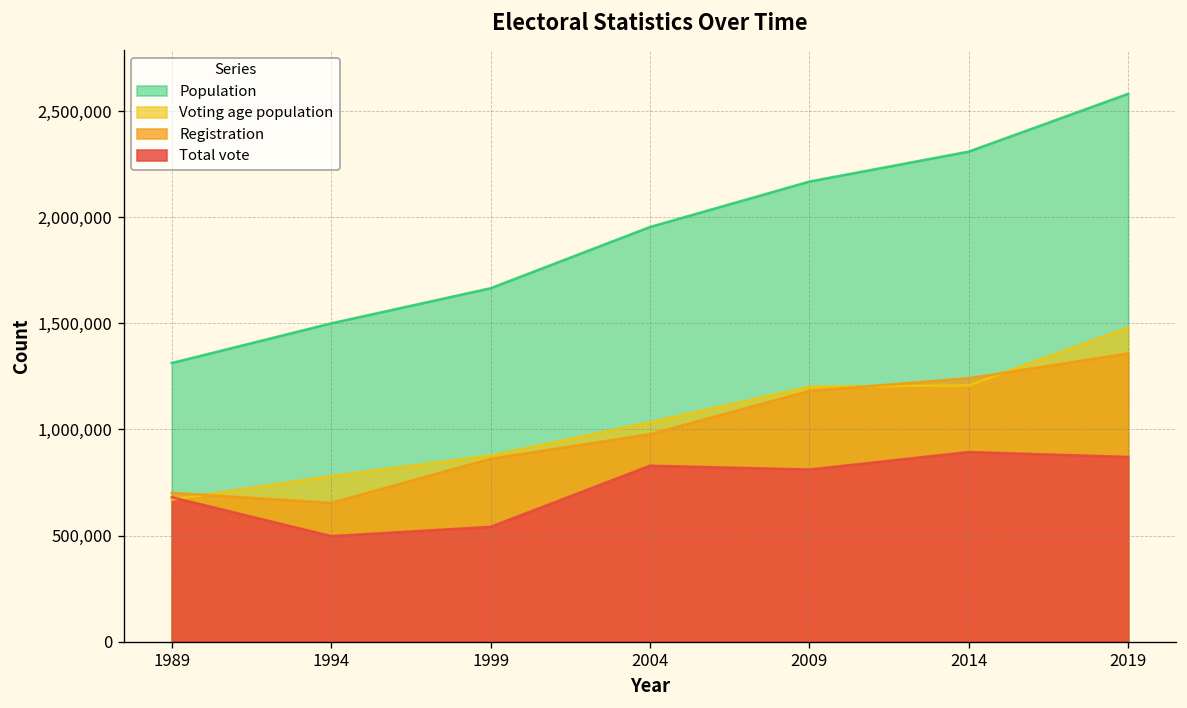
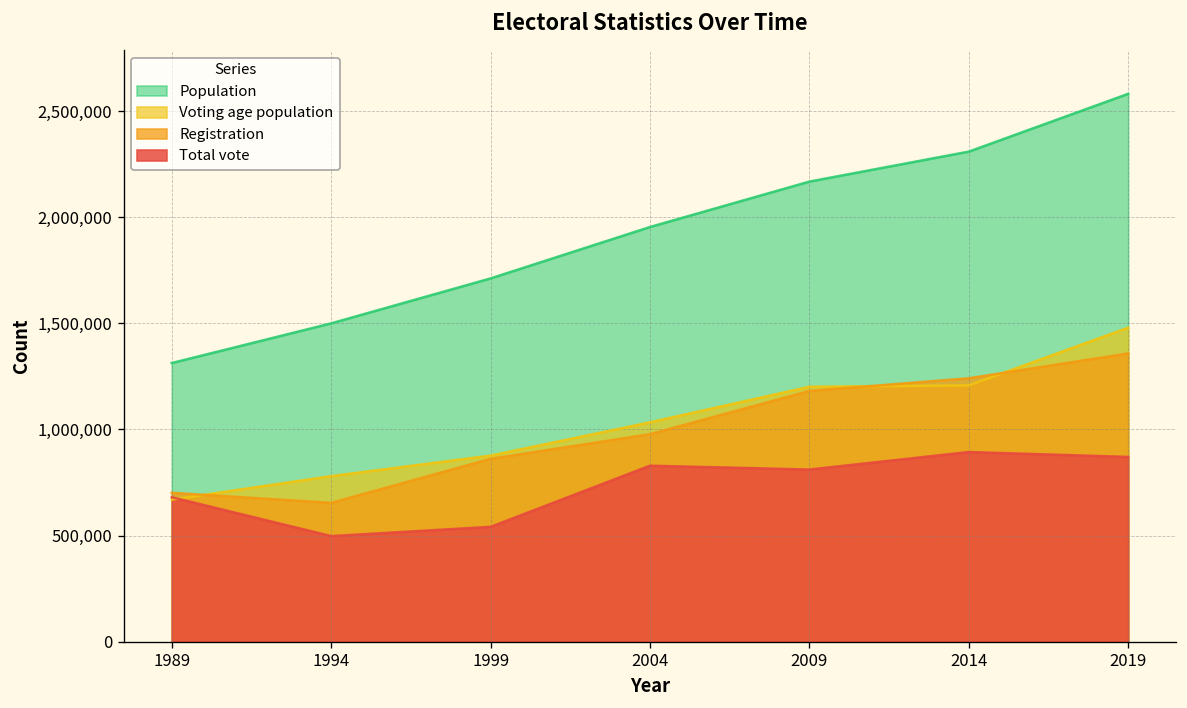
  {
    "Population": {
      "1989": "1,310,000",
      "1994": "1,500,000",
-     "1999": "1,670,000",
+     "1999": "1,710,000",
      "2004": "1,950,000",
      "2009": "2,170,000",
      "2014": "2,310,000",
      "2019": "2,580,000"
    },
    "Total vote": {
      "1994": "500,000",
      "1999": "540,000",
      "2004": "830,000",
      "2009": "810,000",
      "2014": "890,000",
      "2019": "870,000"
    }
  }
